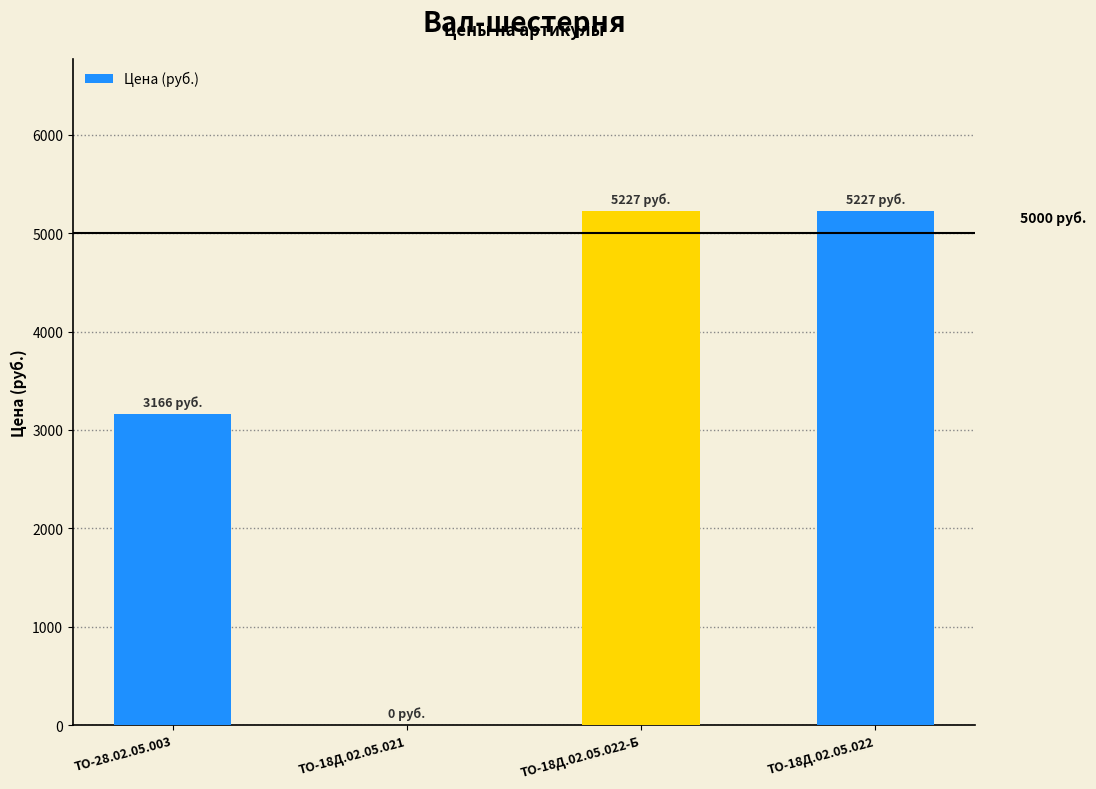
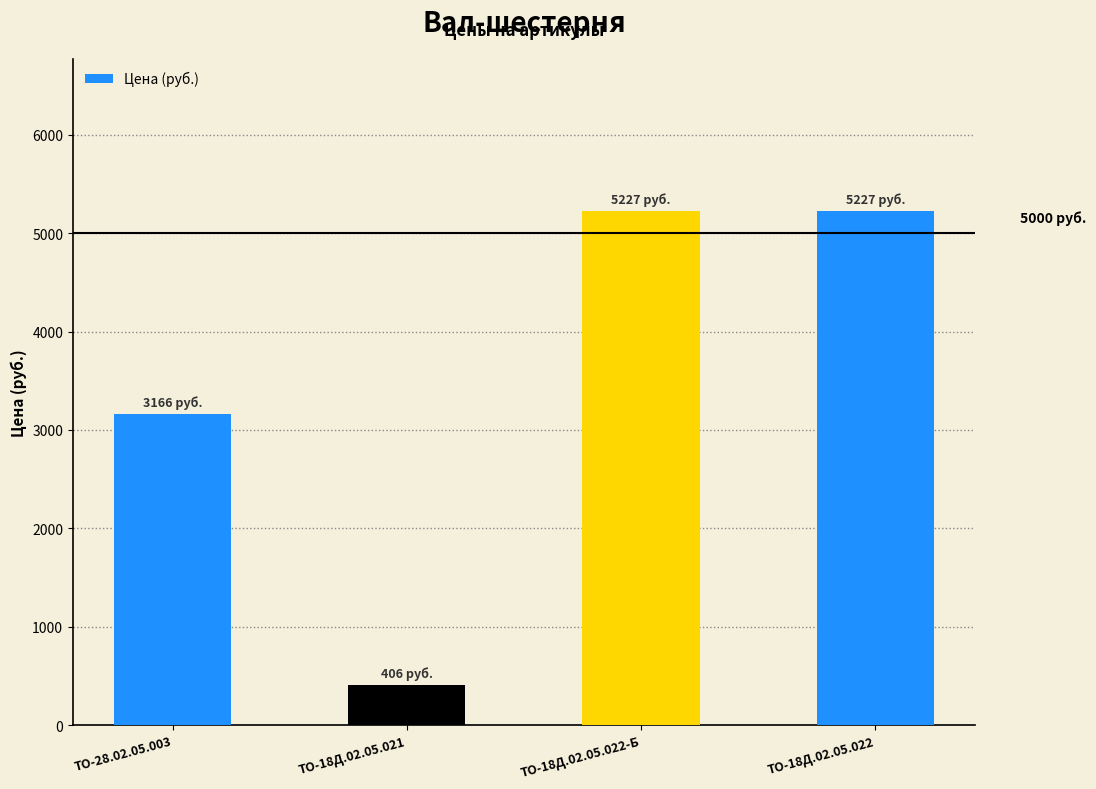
  {
    "ТО-28.02.05.003": 3166,
-   "ТО-18Д.02.05.021": 0,
+   "ТО-18Д.02.05.021": 406,
    "ТО-18Д.02.05.022-Б": 5227,
    "ТО-18Д.02.05.022": 5227
  }
